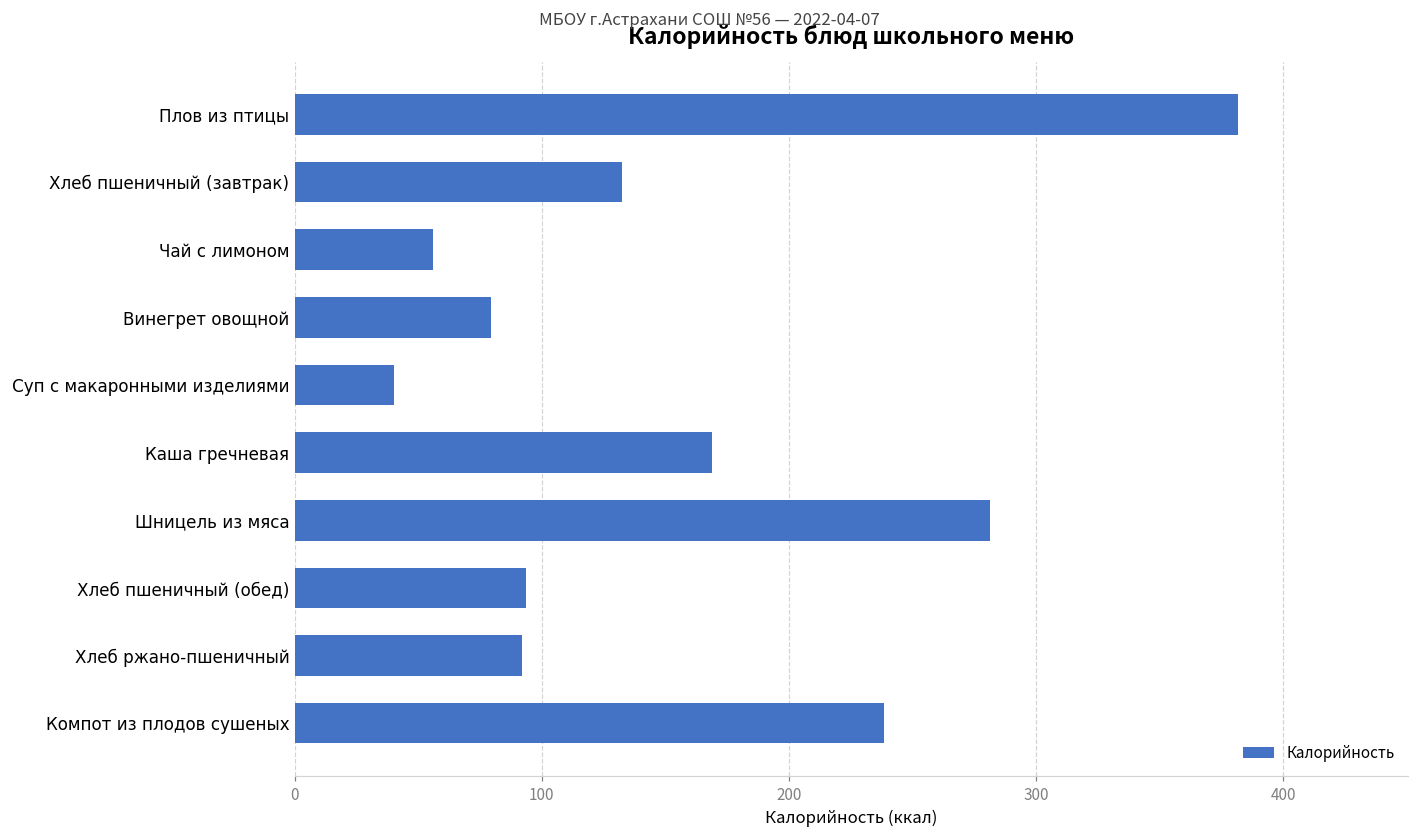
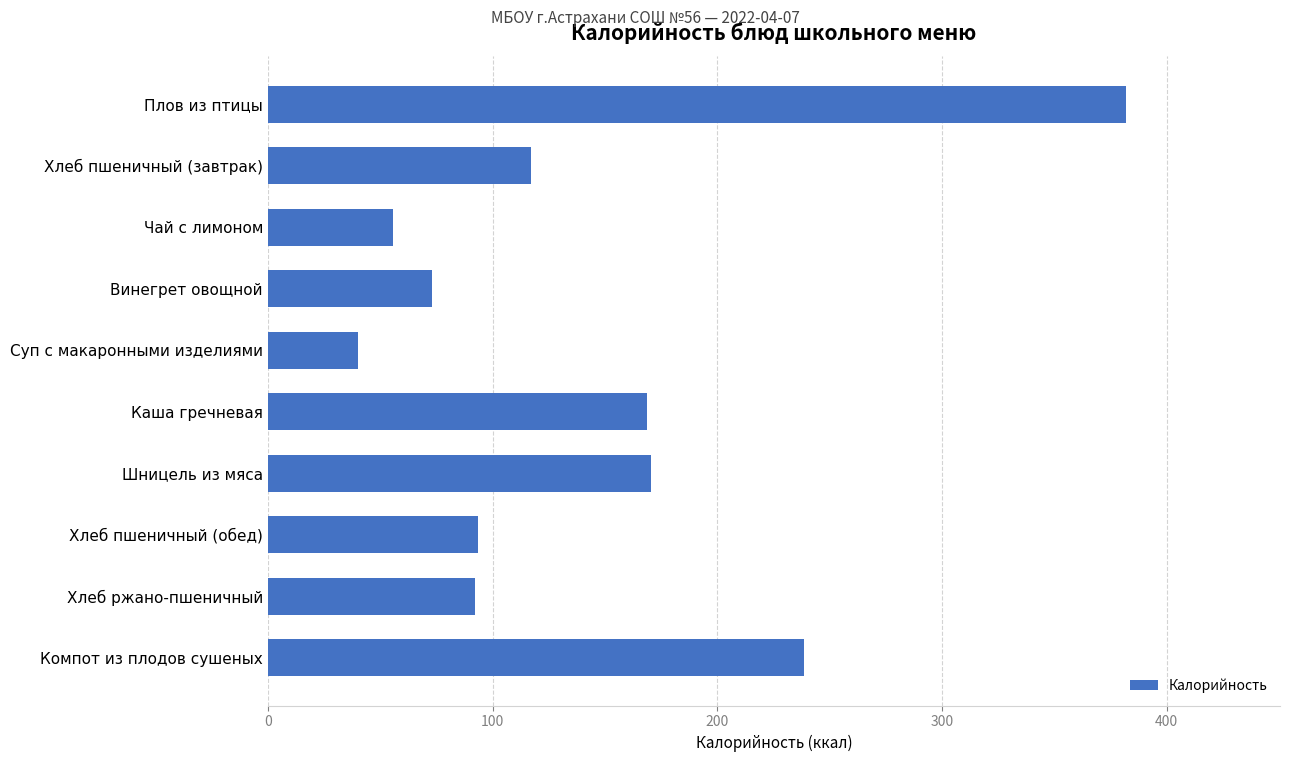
  {
    "Плов из птицы": 382,
-   "Хлеб пшеничный (завтрак)": 132,
+   "Хлеб пшеничный (завтрак)": 117,
    "Чай с лимоном": 56,
-   "Винегрет овощной": 79,
+   "Винегрет овощной": 73,
    "Суп с макаронными изделиями": 40,
    "Каша гречневая": 169,
-   "Шницель из мяса": 281,
+   "Шницель из мяса": 170,
    "Хлеб пшеничный (обед)": 94,
    "Хлеб ржано-пшеничный": 92,
    "Компот из плодов сушеных": 238
  }
